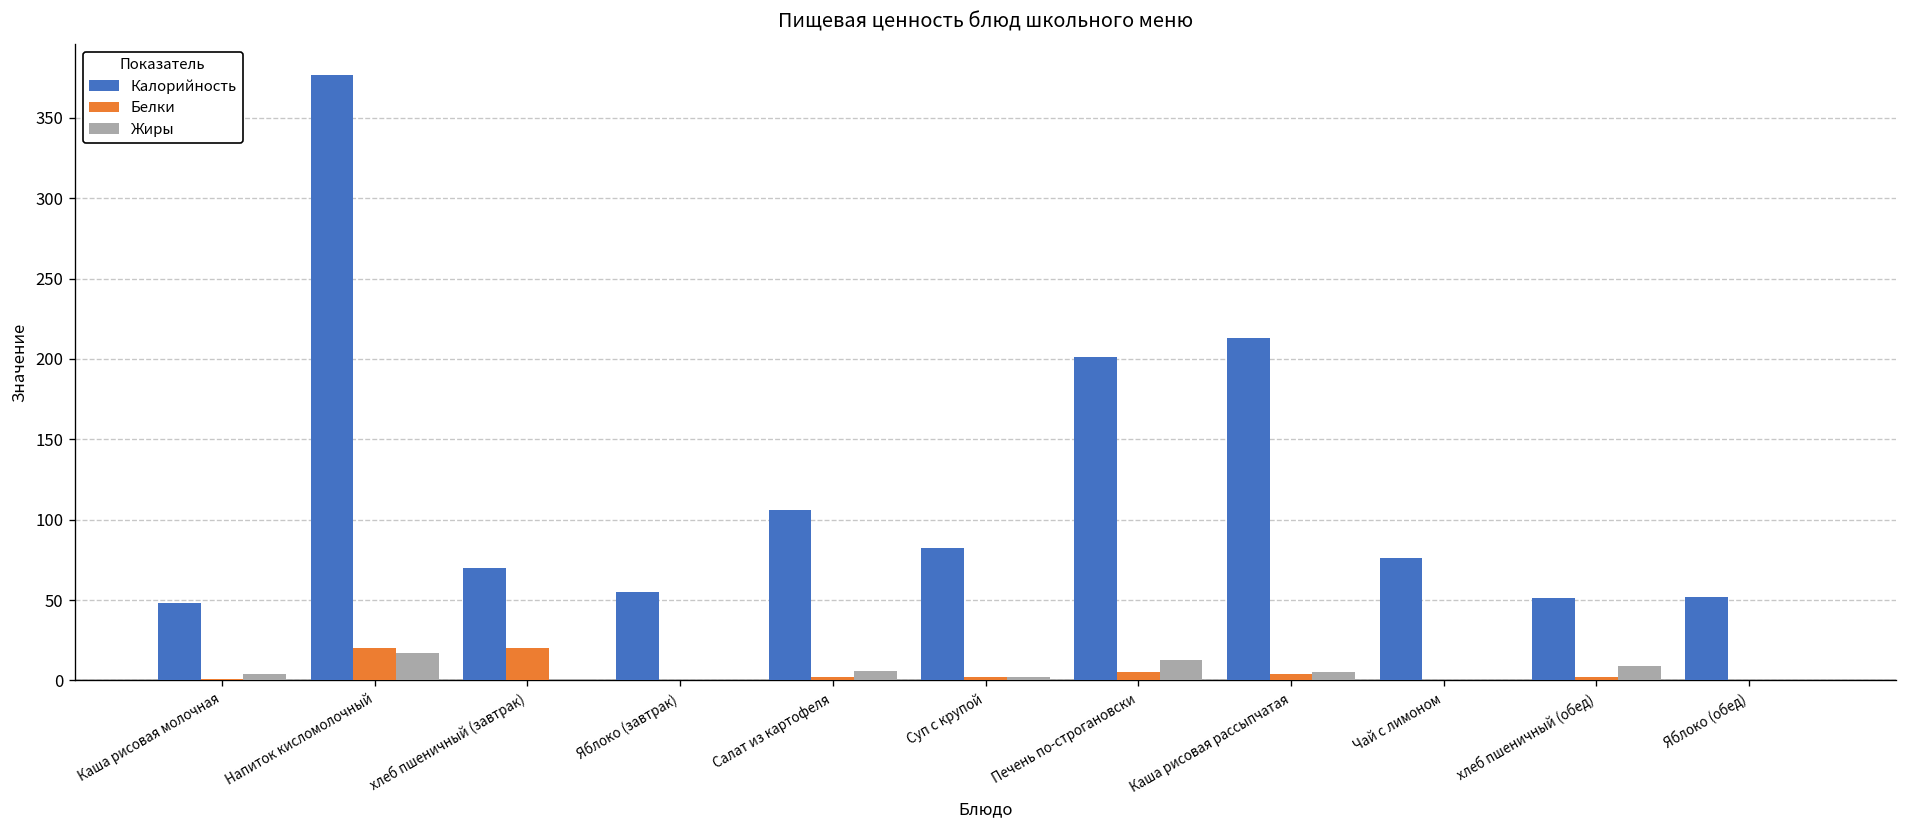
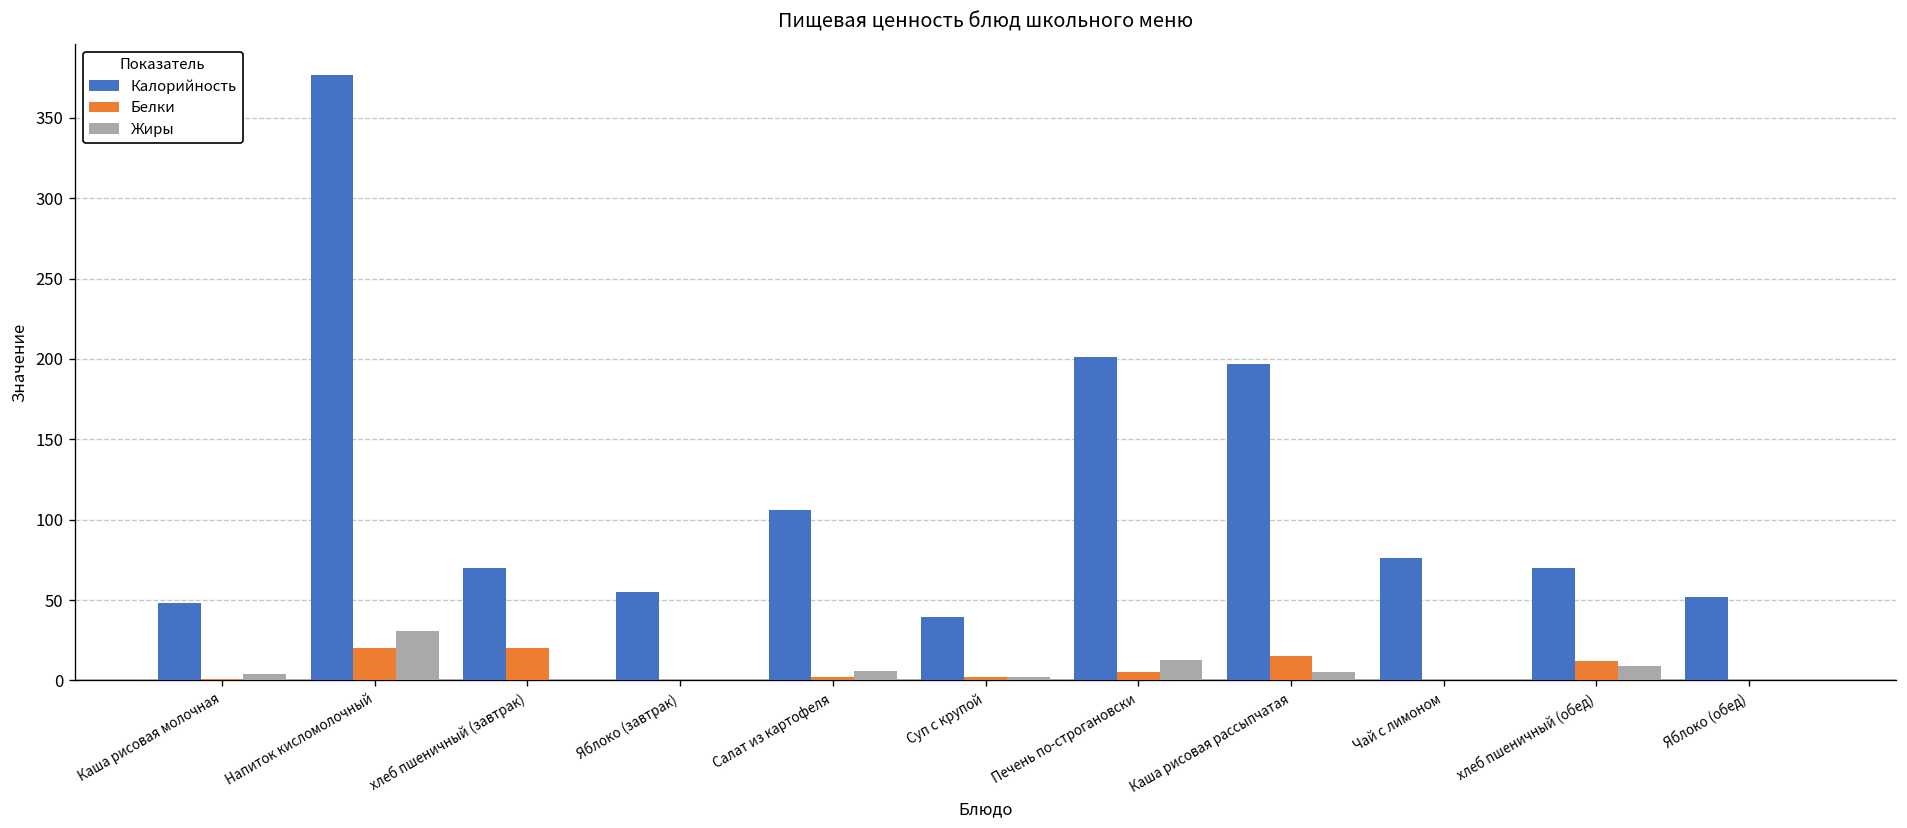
  {
    "Калорийность": {
      "Каша рисовая молочная": 48,
      "Напиток кисломолочный": 377,
      "хлеб пшеничный (завтрак)": 70,
      "Яблоко (завтрак)": 55,
      "Салат из картофеля": 106,
-     "Суп с крупой": 83,
+     "Суп с крупой": 40,
      "Печень по-строгановски": 201,
-     "Каша рисовая рассыпчатая": 213,
+     "Каша рисовая рассыпчатая": 197,
      "Чай с лимоном": 76,
-     "хлеб пшеничный (обед)": 51,
+     "хлеб пшеничный (обед)": 70,
      "Яблоко (обед)": 52
    },
    "Белки": {
      "Напиток кисломолочный": 20,
      "хлеб пшеничный (завтрак)": 20,
      "Яблоко (завтрак)": 0,
      "Салат из картофеля": 2,
      "Суп с крупой": 2,
      "Печень по-строгановски": 5,
-     "Каша рисовая рассыпчатая": 4,
+     "Каша рисовая рассыпчатая": 15,
      "Чай с лимоном": 0,
-     "хлеб пшеничный (обед)": 2,
+     "хлеб пшеничный (обед)": 12,
      "Яблоко (обед)": 0
    },
    "Жиры": {
      "Каша рисовая молочная": 4,
-     "Напиток кисломолочный": 17,
+     "Напиток кисломолочный": 31,
      "Яблоко (завтрак)": 0,
      "Салат из картофеля": 6,
      "Суп с крупой": 2,
      "Печень по-строгановски": 13,
      "Каша рисовая рассыпчатая": 5,
      "Чай с лимоном": 0,
      "хлеб пшеничный (обед)": 9,
      "Яблоко (обед)": 0
    }
  }
